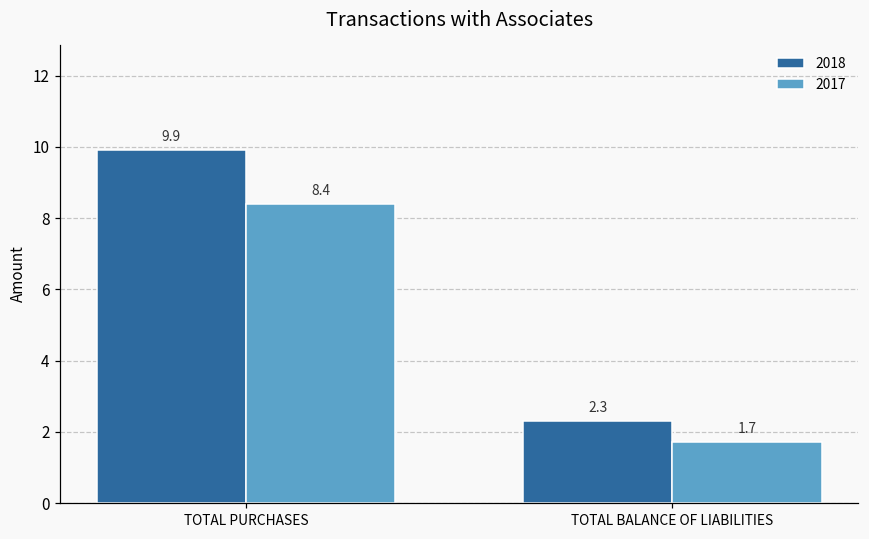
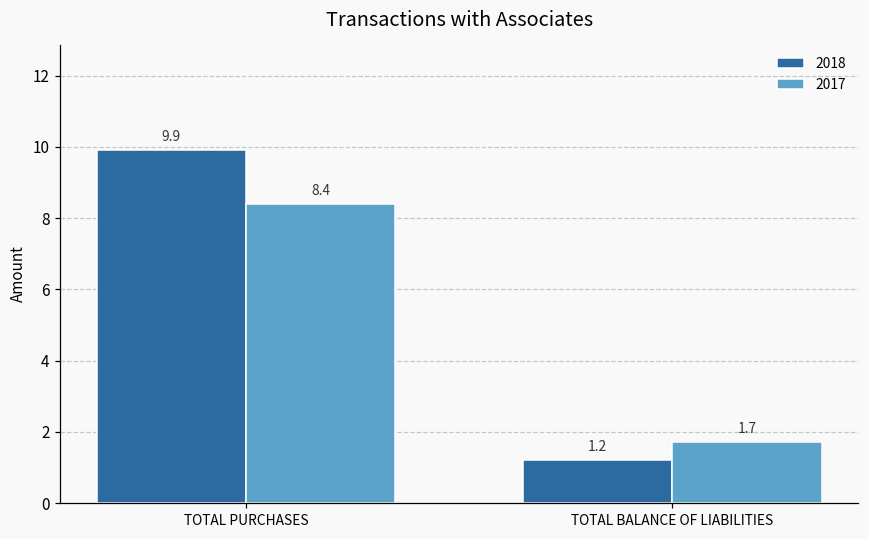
  {
    "2018": {
      "TOTAL PURCHASES": 9.9,
-     "TOTAL BALANCE OF LIABILITIES": 2.3
+     "TOTAL BALANCE OF LIABILITIES": 1.2
    },
    "2017": {
      "TOTAL PURCHASES": 8.4,
      "TOTAL BALANCE OF LIABILITIES": 1.7
    }
  }
